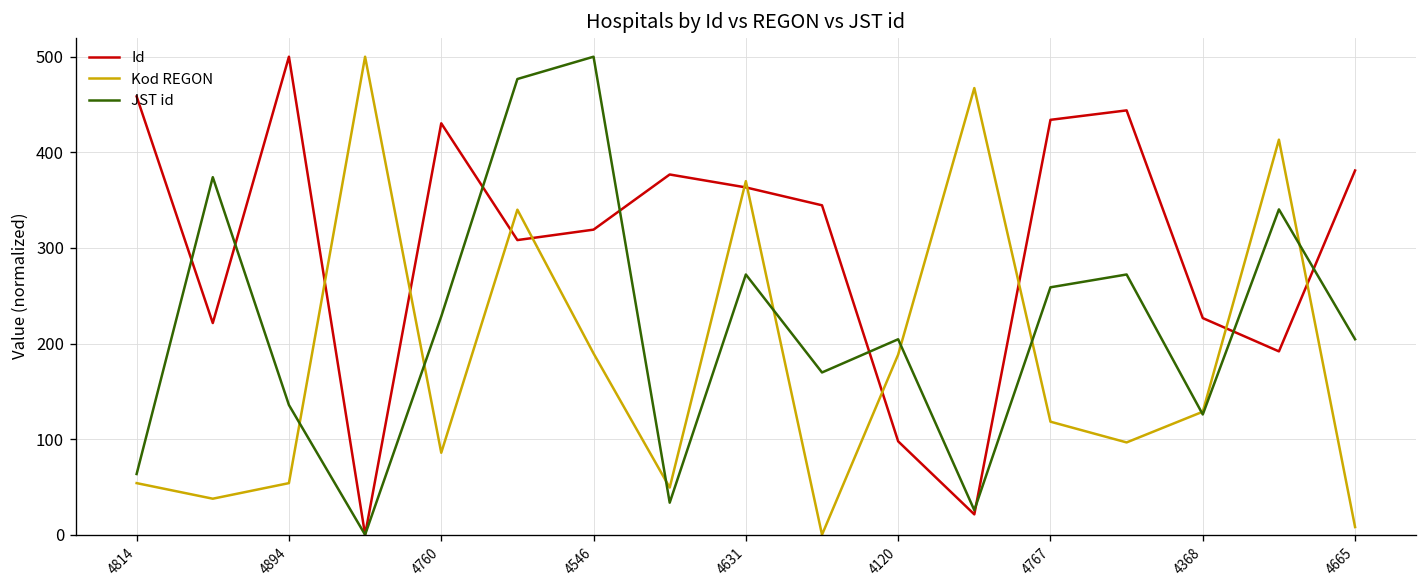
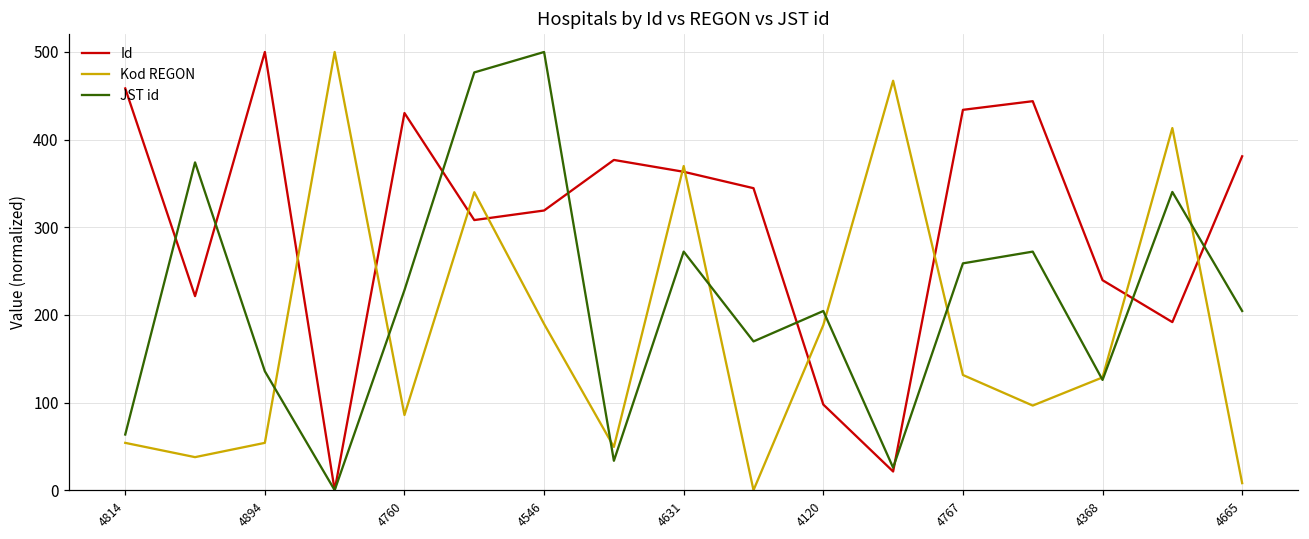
  {
    "Id": {
      "4814": 460,
      "4894": 500,
      "4760": 430,
      "4546": 320,
      "4631": 360,
      "4120": 100,
      "4767": 430,
-     "4368": 230,
+     "4368": 240,
      "4665": 380
    },
    "Kod REGON": {
      "4814": 50,
      "4894": 50,
      "4760": 90,
      "4546": 190,
      "4631": 370,
      "4120": 190,
-     "4767": 120,
+     "4767": 130,
      "4665": 10
    },
    "JST id": {
      "4814": 60,
      "4894": 140,
      "4760": 230,
      "4546": 500,
      "4631": 270,
      "4120": 200,
      "4767": 260,
      "4665": 200
    }
  }
